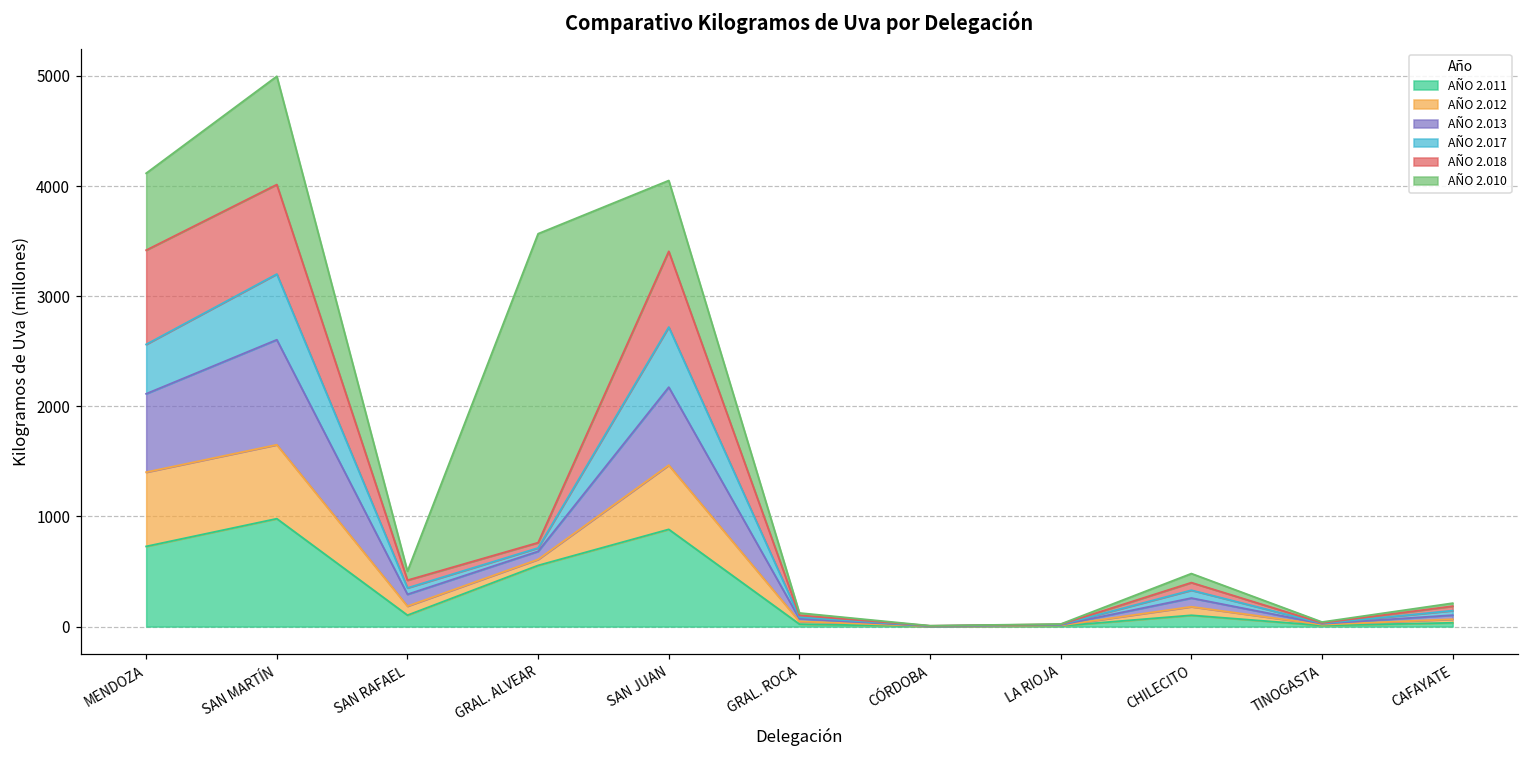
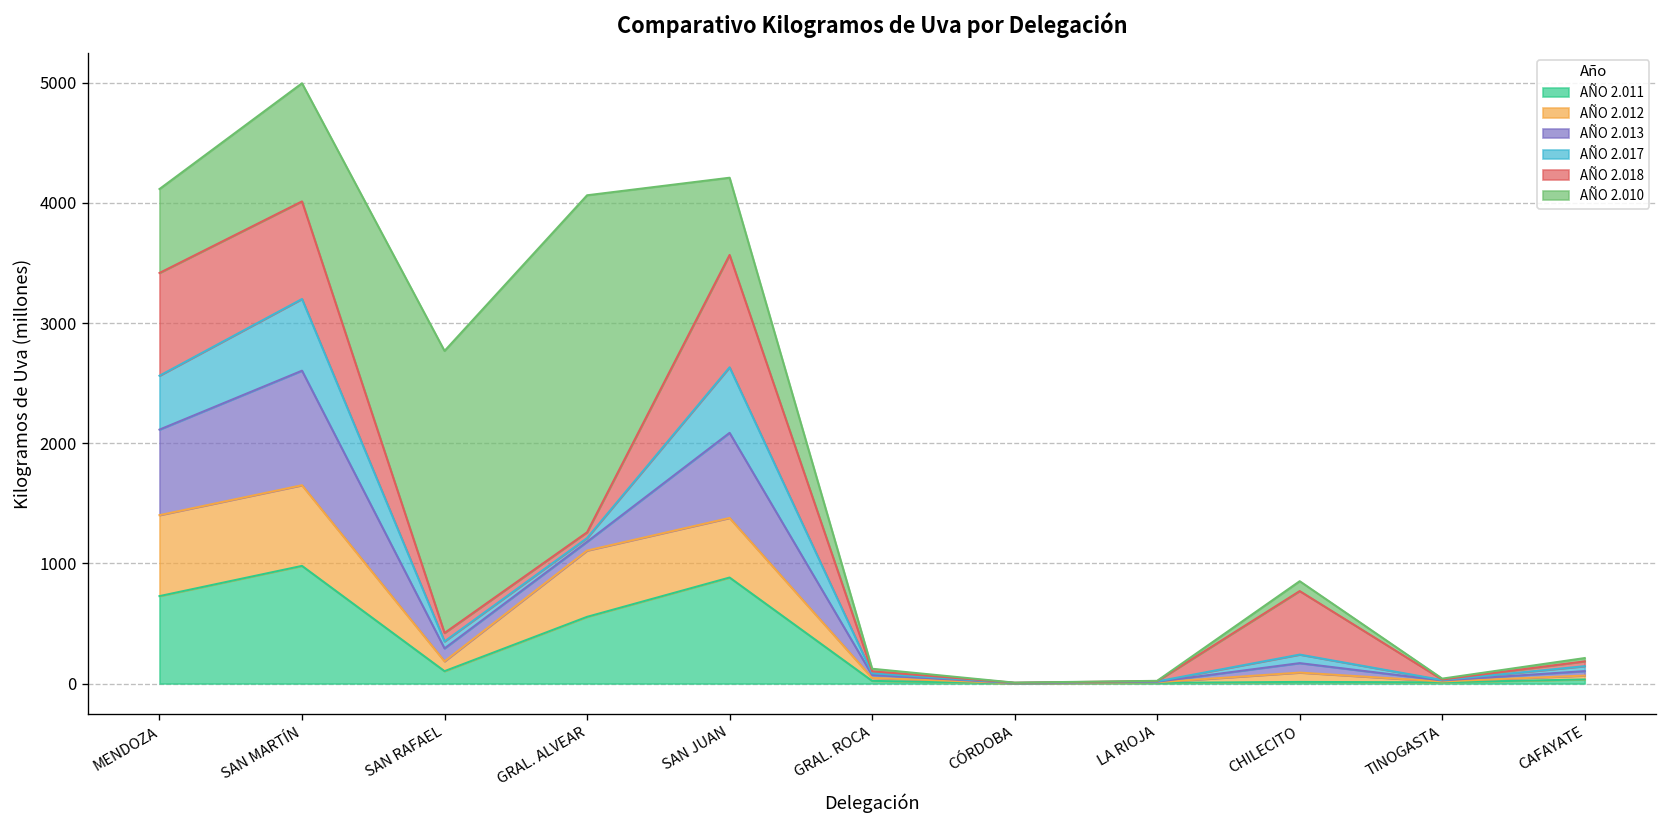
  {
    "AÑO 2.011": {
      "MENDOZA": 730,
      "SAN MARTÍN": 980,
      "SAN RAFAEL": 100,
      "GRAL. ALVEAR": 560,
      "SAN JUAN": 880,
-     "CHILECITO": 100,
+     "CHILECITO": 10,
      "CAFAYATE": 30
    },
    "AÑO 2.012": {
      "MENDOZA": 670,
      "SAN MARTÍN": 670,
      "SAN RAFAEL": 80,
-     "GRAL. ALVEAR": 50,
-     "SAN JUAN": 580,
+     "GRAL. ALVEAR": 550,
+     "SAN JUAN": 500,
      "CHILECITO": 80,
      "CAFAYATE": 30
    },
    "AÑO 2.013": {
      "MENDOZA": 710,
      "SAN MARTÍN": 950,
      "SAN RAFAEL": 110,
      "GRAL. ALVEAR": 70,
      "SAN JUAN": 710,
      "CHILECITO": 80,
      "CAFAYATE": 40
    },
    "AÑO 2.017": {
      "MENDOZA": 450,
      "SAN MARTÍN": 600,
      "SAN RAFAEL": 60,
      "GRAL. ALVEAR": 30,
      "SAN JUAN": 550,
      "CHILECITO": 70,
      "CAFAYATE": 40
    },
    "AÑO 2.018": {
      "MENDOZA": 860,
      "SAN MARTÍN": 810,
      "SAN RAFAEL": 70,
      "GRAL. ALVEAR": 50,
-     "SAN JUAN": 690,
-     "CHILECITO": 70,
+     "SAN JUAN": 930,
+     "CHILECITO": 530,
      "CAFAYATE": 40
    },
    "AÑO 2.010": {
      "MENDOZA": 700,
      "SAN MARTÍN": 980,
-     "SAN RAFAEL": 80,
+     "SAN RAFAEL": 2350,
      "GRAL. ALVEAR": 2810,
      "SAN JUAN": 640,
      "CHILECITO": 80,
      "CAFAYATE": 30
    }
  }
